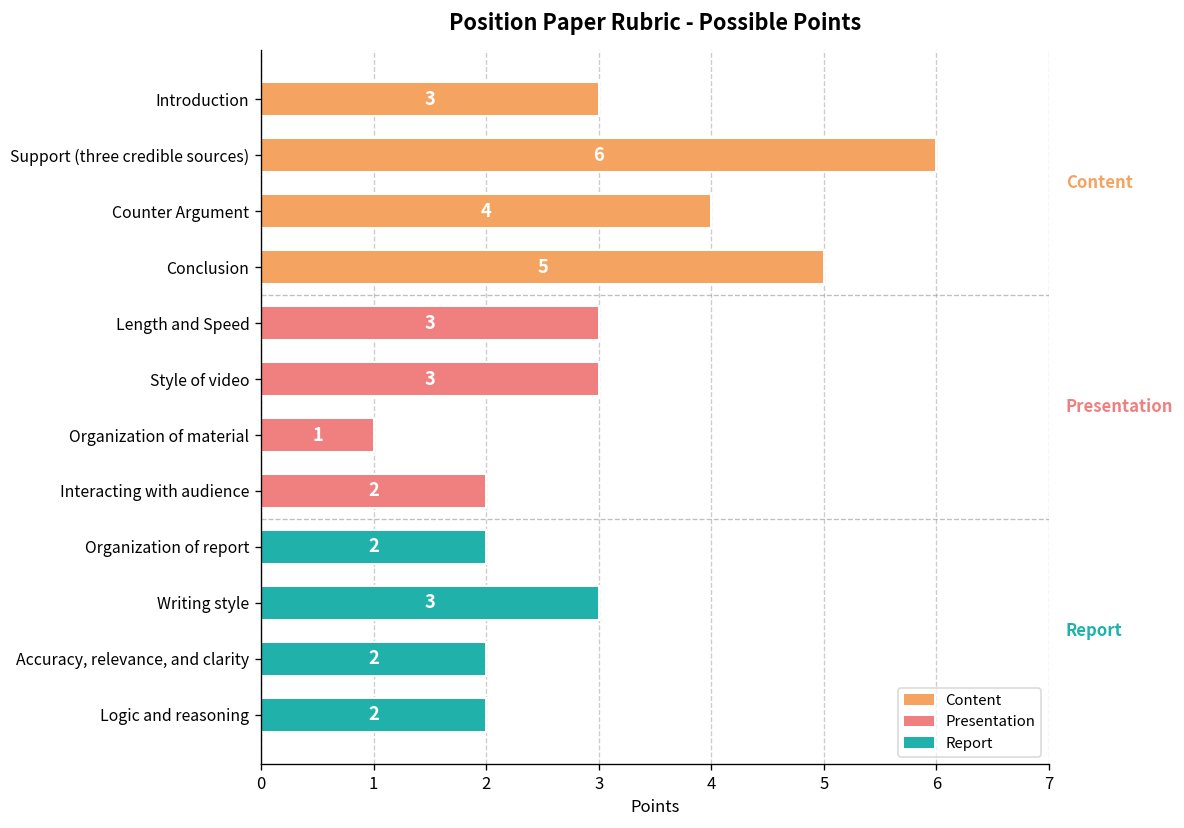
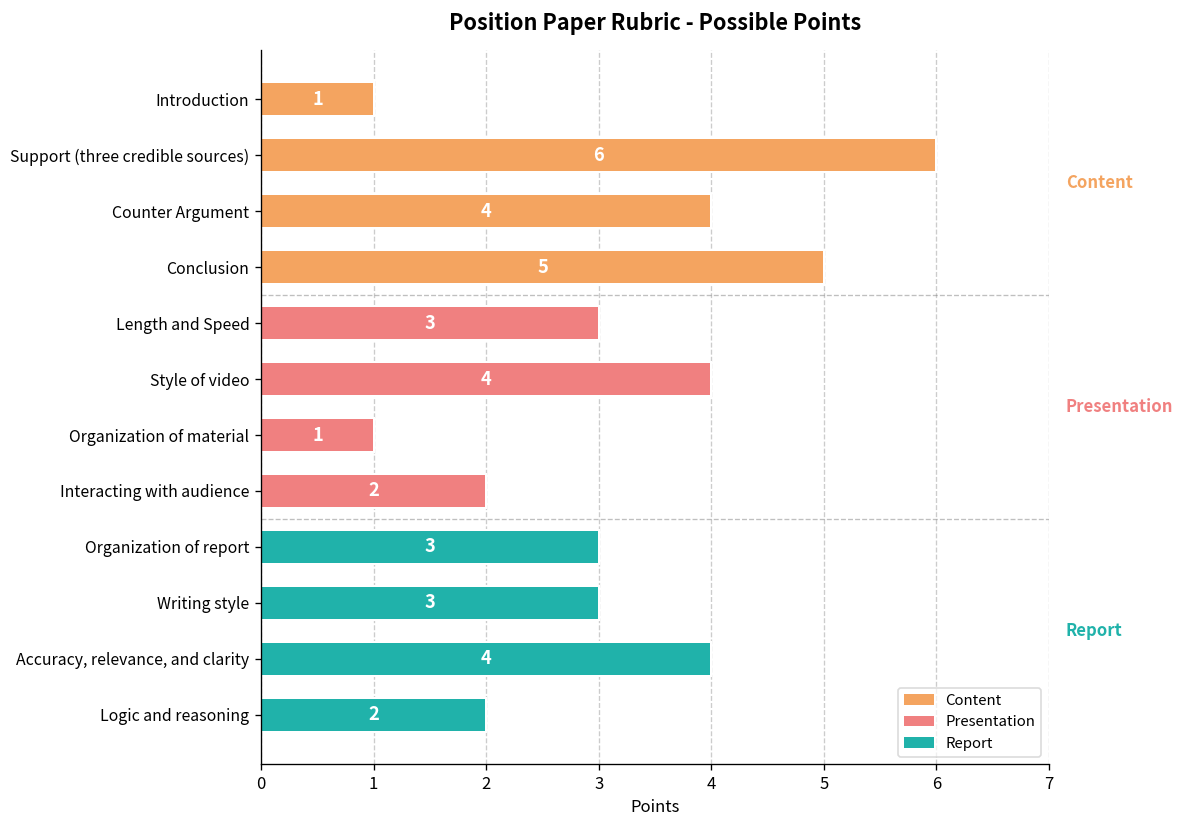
  {
-   "Introduction": 3,
+   "Introduction": 1,
    "Support (three credible sources)": 6,
    "Counter Argument": 4,
    "Conclusion": 5,
    "Length and Speed": 3,
-   "Style of video": 3,
+   "Style of video": 4,
    "Organization of material": 1,
    "Interacting with audience": 2,
-   "Organization of report": 2,
+   "Organization of report": 3,
    "Writing style": 3,
-   "Accuracy, relevance, and clarity": 2,
+   "Accuracy, relevance, and clarity": 4,
    "Logic and reasoning": 2
  }
